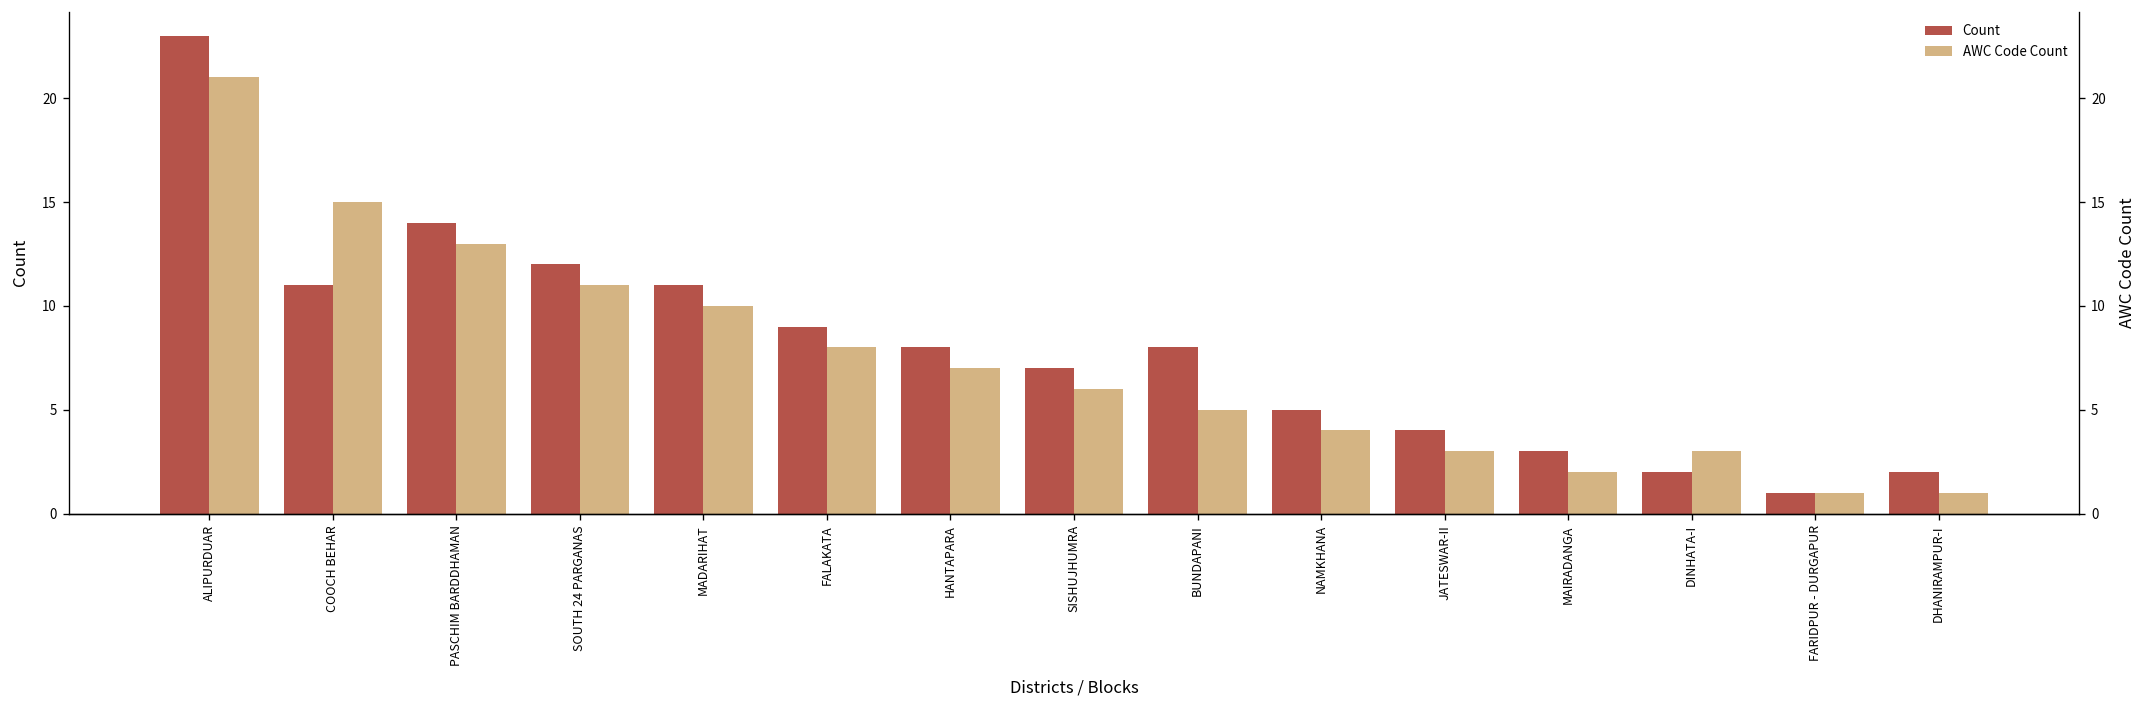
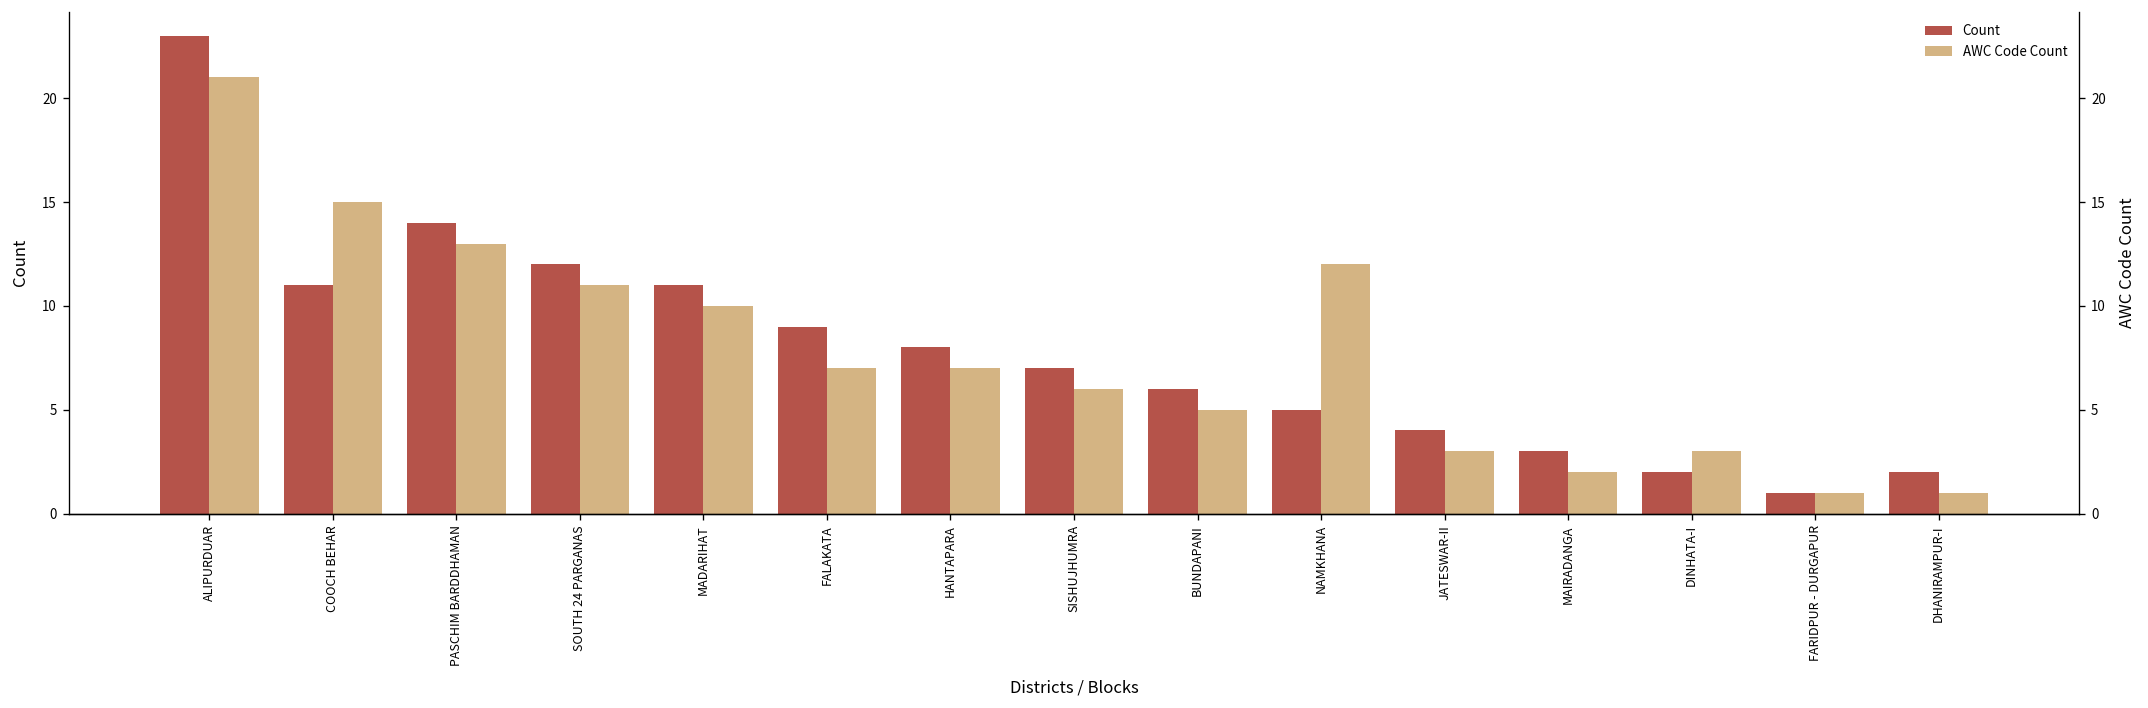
  {
    "Count": {
      "ALIPURDUAR": 23,
      "COOCH BEHAR": 11,
      "PASCHIM BARDDHAMAN": 14,
      "SOUTH 24 PARGANAS": 12,
      "MADARIHAT": 11,
      "FALAKATA": 9,
      "HANTAPARA": 8,
      "SISHUJHUMRA": 7,
-     "BUNDAPANI": 8,
+     "BUNDAPANI": 6,
      "NAMKHANA": 5,
      "JATESWAR-II": 4,
      "MAIRADANGA": 3,
      "DINHATA-I": 2,
      "FARIDPUR - DURGAPUR": 1,
      "DHANIRAMPUR-I": 2
    },
    "AWC Code Count": {
      "ALIPURDUAR": 21,
      "COOCH BEHAR": 15,
      "PASCHIM BARDDHAMAN": 13,
      "SOUTH 24 PARGANAS": 11,
      "MADARIHAT": 10,
-     "FALAKATA": 8,
+     "FALAKATA": 7,
      "HANTAPARA": 7,
      "SISHUJHUMRA": 6,
      "BUNDAPANI": 5,
-     "NAMKHANA": 4,
+     "NAMKHANA": 12,
      "JATESWAR-II": 3,
      "MAIRADANGA": 2,
      "DINHATA-I": 3,
      "FARIDPUR - DURGAPUR": 1,
      "DHANIRAMPUR-I": 1
    }
  }
